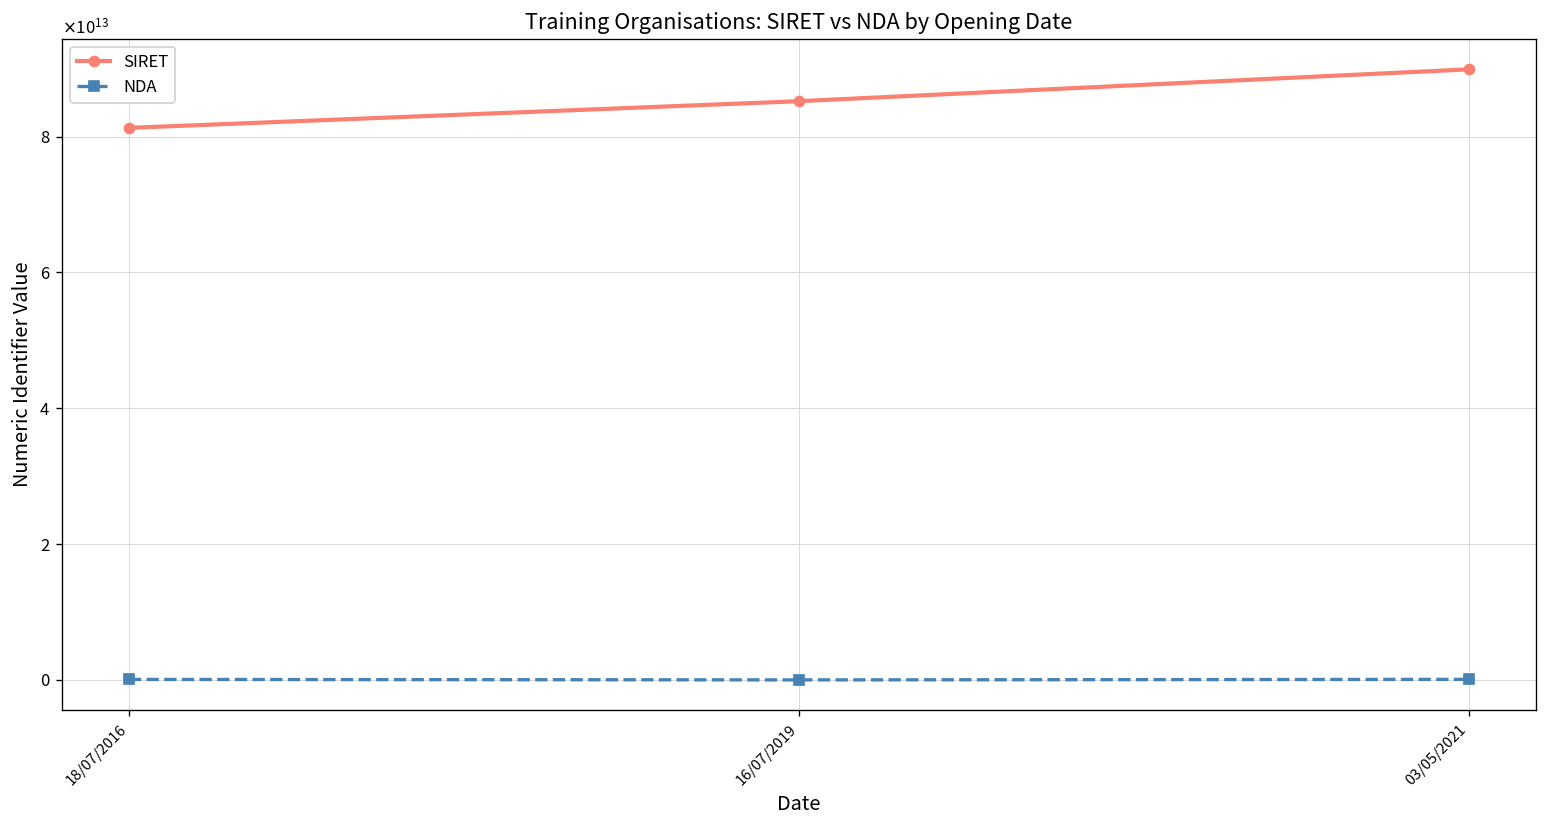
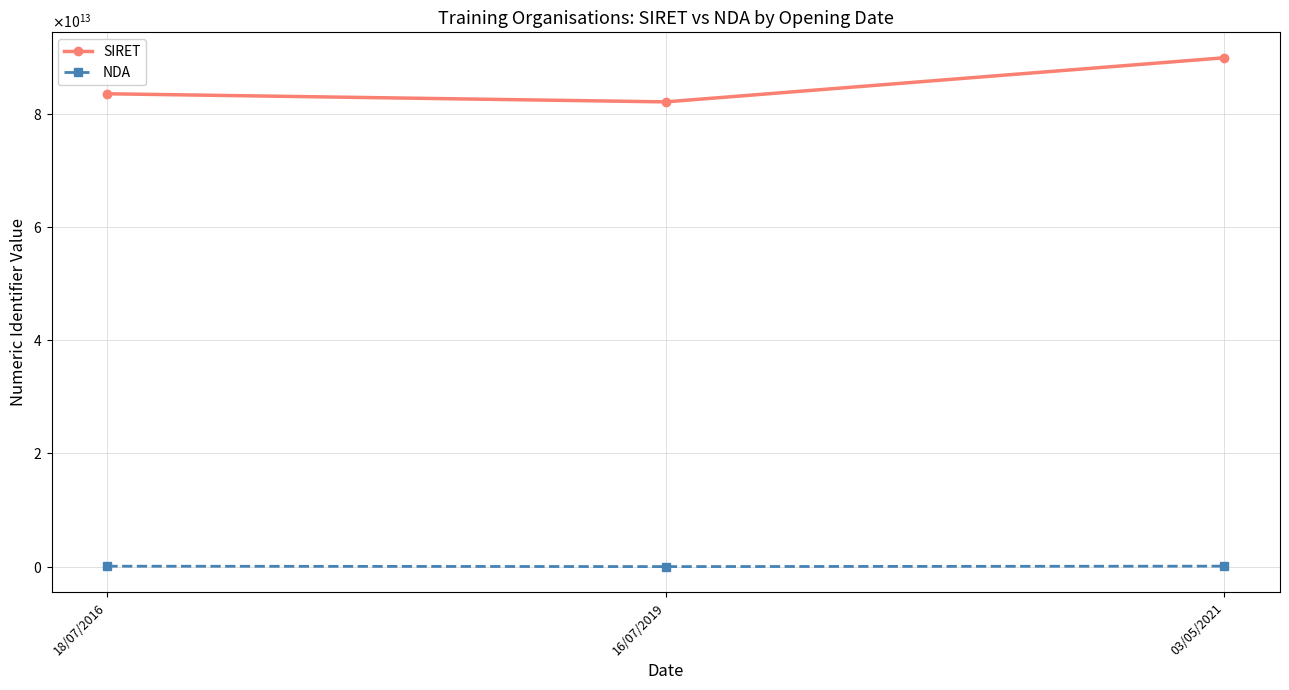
  {
    "SIRET": {
-     "18/07/2016": 81000000000000,
-     "16/07/2019": 85000000000000,
+     "18/07/2016": 84000000000000,
+     "16/07/2019": 82000000000000,
      "03/05/2021": 90000000000000
    },
    "NDA": {
      "18/07/2016": 0,
      "16/07/2019": 0,
      "03/05/2021": 0
    }
  }
